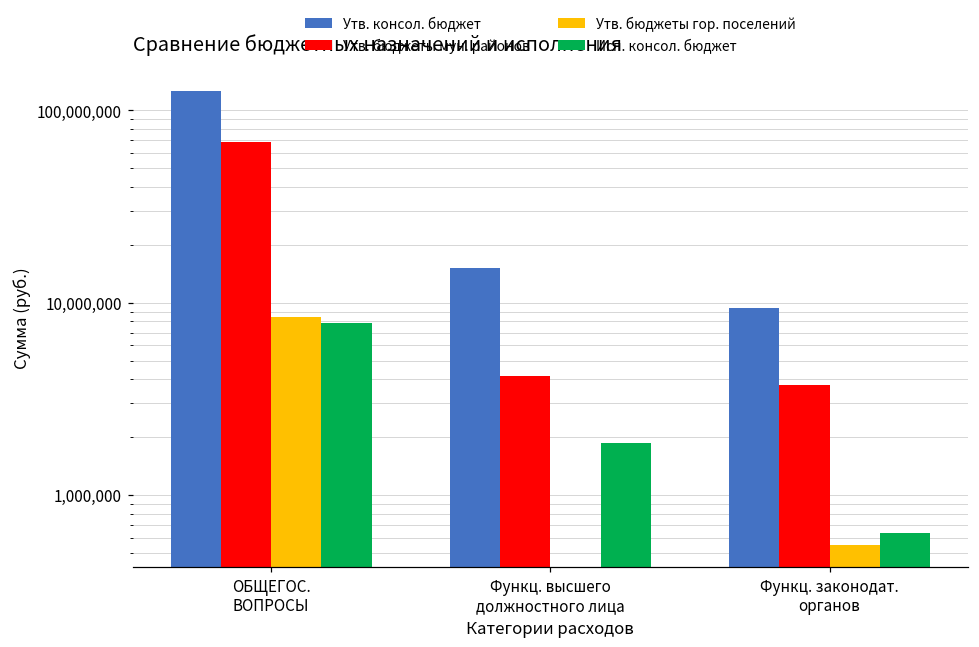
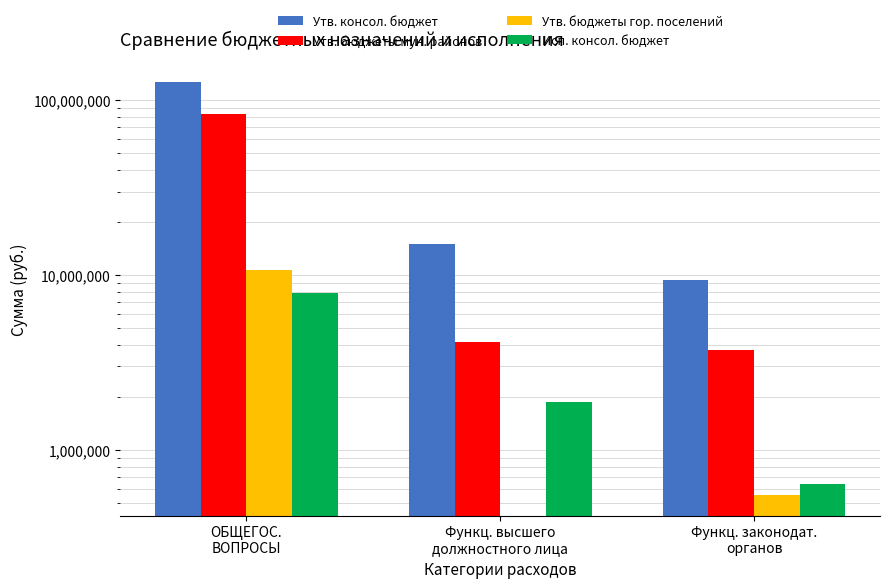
  {
    "Утв. консол. бюджет": {
      "ОБЩЕГОС. ВОПРОСЫ": "130,000,000",
      "Функц. высшего должностного лица": "15,000,000",
      "Функц. законодат. органов": "9,000,000"
    },
    "Утв. бюджеты мун. районов": {
-     "ОБЩЕГОС. ВОПРОСЫ": "69,000,000",
+     "ОБЩЕГОС. ВОПРОСЫ": "80,000,000",
      "Функц. высшего должностного лица": "4,100,000",
      "Функц. законодат. органов": "3,700,000"
    },
    "Утв. бюджеты гор. поселений": {
-     "ОБЩЕГОС. ВОПРОСЫ": "8,000,000",
+     "ОБЩЕГОС. ВОПРОСЫ": "11,000,000",
      "Функц. законодат. органов": "550,000"
    },
    "Исп. консол. бюджет": {
      "ОБЩЕГОС. ВОПРОСЫ": "8,000,000",
      "Функц. высшего должностного лица": "1,900,000",
      "Функц. законодат. органов": "630,000"
    }
  }
